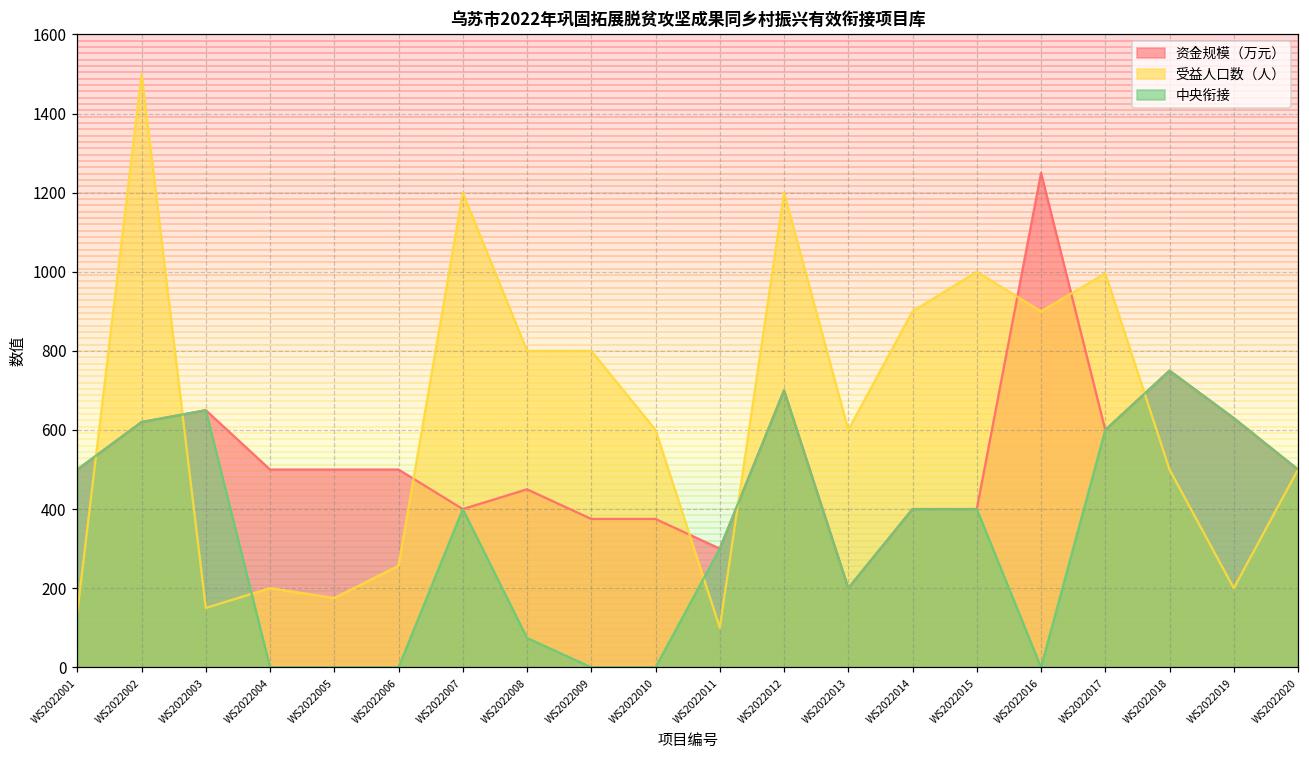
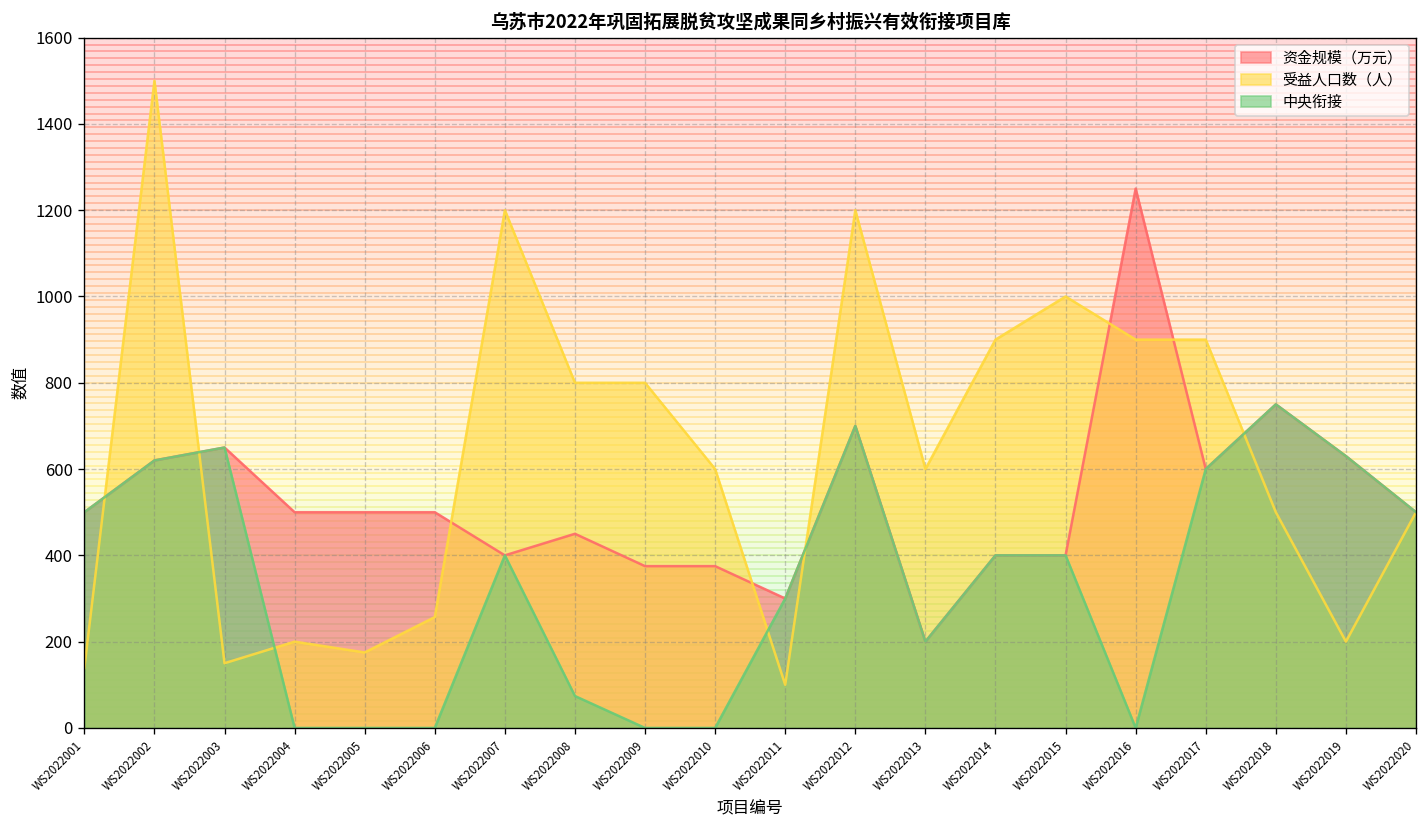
  {
    "资金规模（万元）": {
      "WS2022004": 500,
      "WS2022005": 500,
      "WS2022006": 500,
      "WS2022008": 450,
      "WS2022009": 380,
      "WS2022010": 380,
      "WS2022016": 1250
    },
    "受益人口数（人）": {
      "WS2022001": 140,
      "WS2022002": 1500,
      "WS2022003": 150,
      "WS2022004": 200,
      "WS2022005": 180,
      "WS2022006": 260,
      "WS2022007": 1200,
      "WS2022008": 800,
      "WS2022009": 800,
      "WS2022010": 600,
      "WS2022011": 100,
      "WS2022012": 1200,
      "WS2022013": 600,
      "WS2022014": 900,
      "WS2022015": 1000,
      "WS2022016": 900,
-     "WS2022017": 1000,
+     "WS2022017": 900,
      "WS2022018": 500,
      "WS2022019": 200
    },
    "中央衔接": {
      "WS2022004": 0,
      "WS2022005": 0,
      "WS2022006": 0,
      "WS2022008": 70,
      "WS2022009": 0,
      "WS2022010": 0,
      "WS2022016": 0
    }
  }
